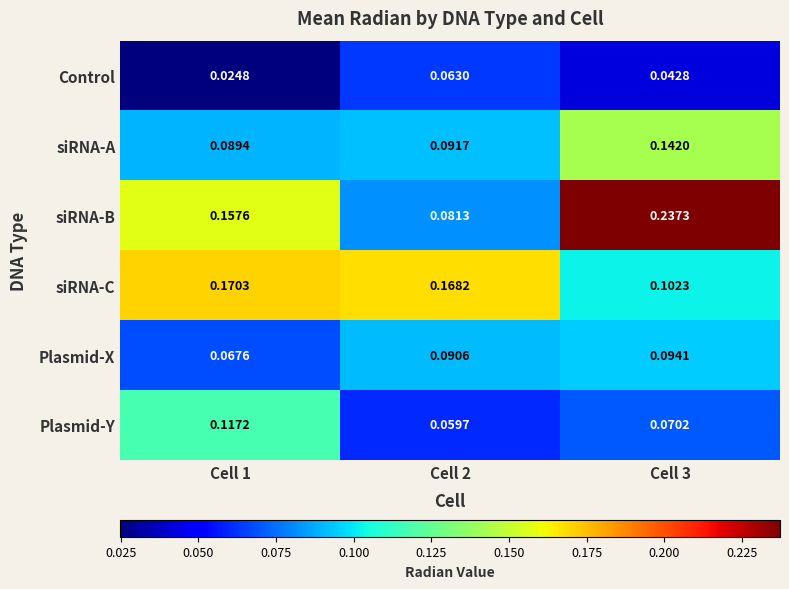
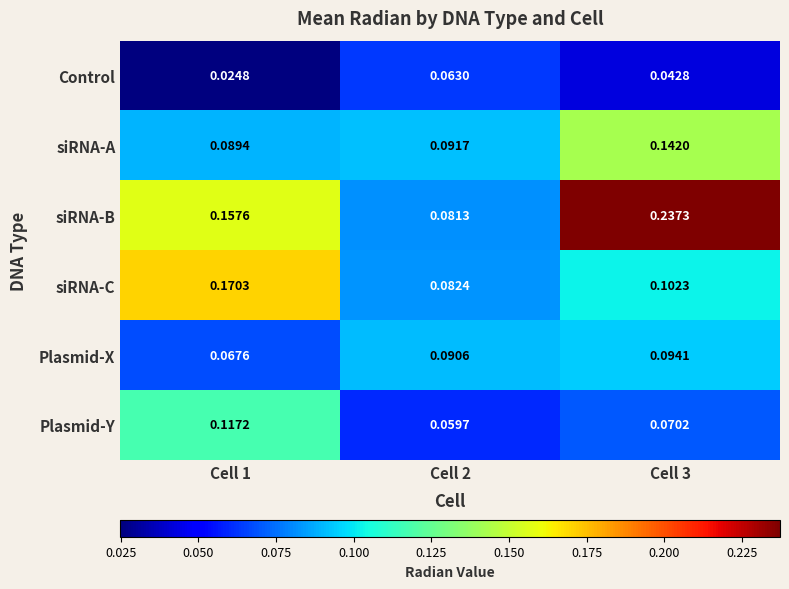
  {
    "Control": {
      "Cell 1": 0.0248,
      "Cell 2": 0.0630,
      "Cell 3": 0.0428
    },
    "siRNA-A": {
      "Cell 1": 0.0894,
      "Cell 2": 0.0917,
      "Cell 3": 0.1420
    },
    "siRNA-B": {
      "Cell 1": 0.1576,
      "Cell 2": 0.0813,
      "Cell 3": 0.2373
    },
    "siRNA-C": {
      "Cell 1": 0.1703,
-     "Cell 2": 0.1682,
+     "Cell 2": 0.0824,
      "Cell 3": 0.1023
    },
    "Plasmid-X": {
      "Cell 1": 0.0676,
      "Cell 2": 0.0906,
      "Cell 3": 0.0941
    },
    "Plasmid-Y": {
      "Cell 1": 0.1172,
      "Cell 2": 0.0597,
      "Cell 3": 0.0702
    }
  }
